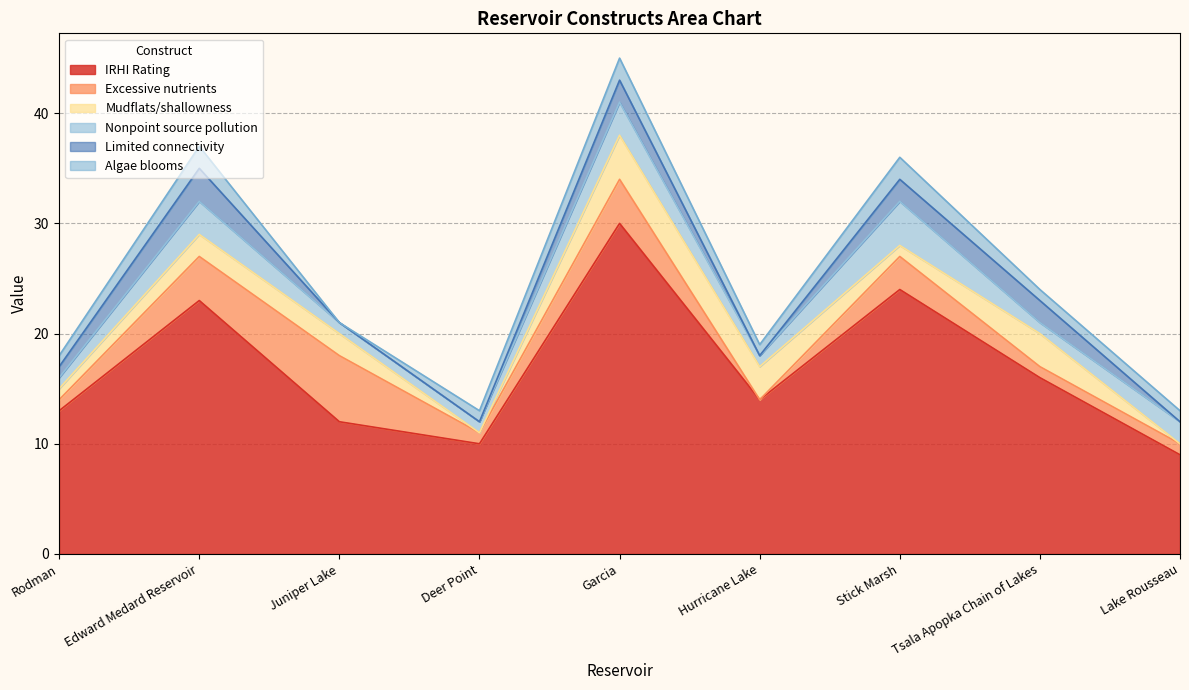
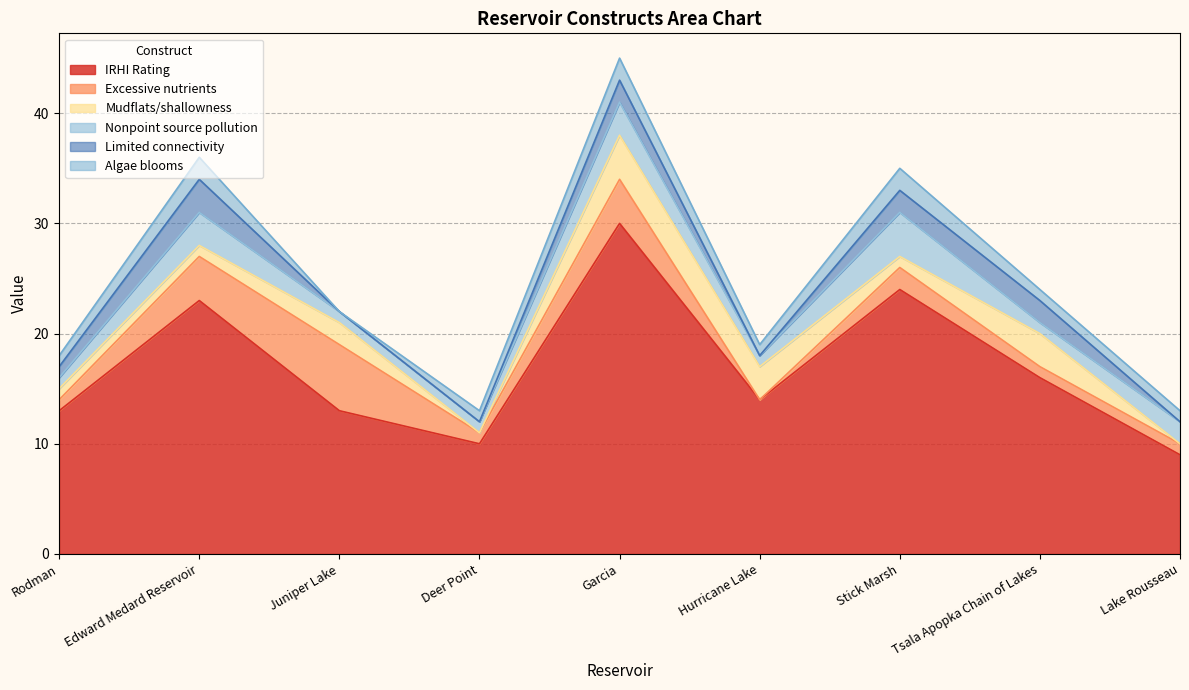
  {
    "IRHI Rating": {
      "Rodman": 13,
      "Edward Medard Reservoir": 23,
-     "Juniper Lake": 12,
+     "Juniper Lake": 13,
      "Deer Point": 10,
      "Garcia": 30,
      "Stick Marsh": 24,
      "Tsala Apopka Chain of Lakes": 16,
      "Lake Rousseau": 9
    },
    "Excessive nutrients": {
      "Rodman": 1,
      "Edward Medard Reservoir": 4,
      "Juniper Lake": 6,
      "Garcia": 4,
-     "Stick Marsh": 3,
+     "Stick Marsh": 2,
      "Tsala Apopka Chain of Lakes": 1
    },
    "Mudflats/shallowness": {
      "Rodman": 1,
-     "Edward Medard Reservoir": 2,
+     "Edward Medard Reservoir": 1,
      "Juniper Lake": 2,
      "Garcia": 4,
      "Hurricane Lake": 3,
      "Stick Marsh": 1,
      "Tsala Apopka Chain of Lakes": 3
    },
    "Limited connectivity": {
      "Rodman": 1,
      "Garcia": 2,
      "Stick Marsh": 2,
      "Tsala Apopka Chain of Lakes": 2
    }
  }
